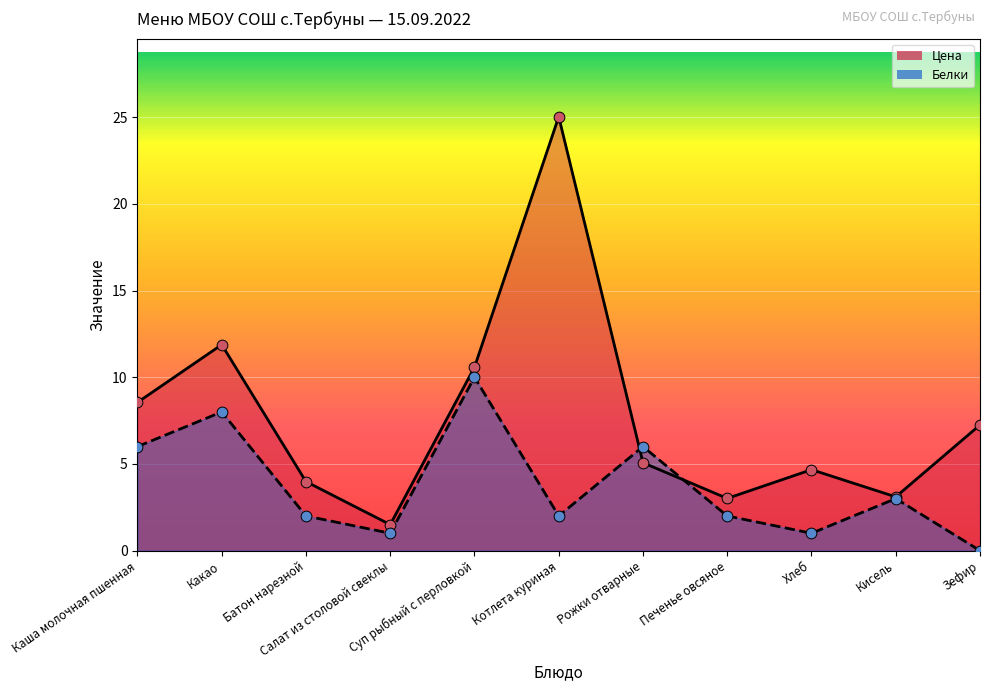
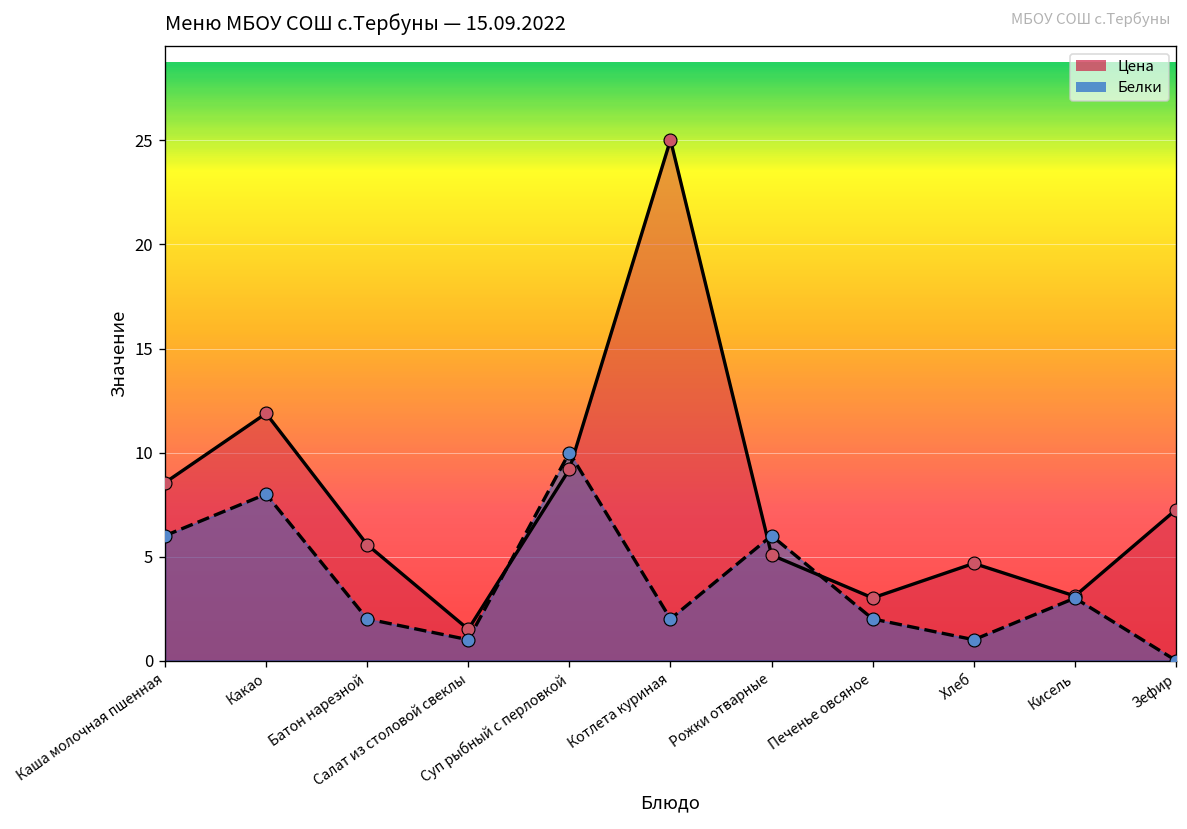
  {
    "Цена": {
      "Каша молочная пшенная": 8.6,
      "Какао": 11.9,
-     "Батон нарезной": 4.0,
+     "Батон нарезной": 5.6,
      "Салат из столовой свеклы": 1.5,
-     "Суп рыбный с перловкой": 10.6,
+     "Суп рыбный с перловкой": 9.2,
      "Котлета куриная": 25.0,
      "Рожки отварные": 5.1,
      "Печенье овсяное": 3.0,
      "Хлеб": 4.7,
      "Зефир": 7.3
    },
    "Белки": {
      "Каша молочная пшенная": 6.0,
      "Какао": 8.0,
      "Батон нарезной": 2.0,
      "Салат из столовой свеклы": 1.0,
      "Суп рыбный с перловкой": 10.0,
      "Котлета куриная": 2.0,
      "Рожки отварные": 6.0,
      "Печенье овсяное": 2.0,
      "Хлеб": 1.0,
      "Зефир": 0.0
    }
  }
